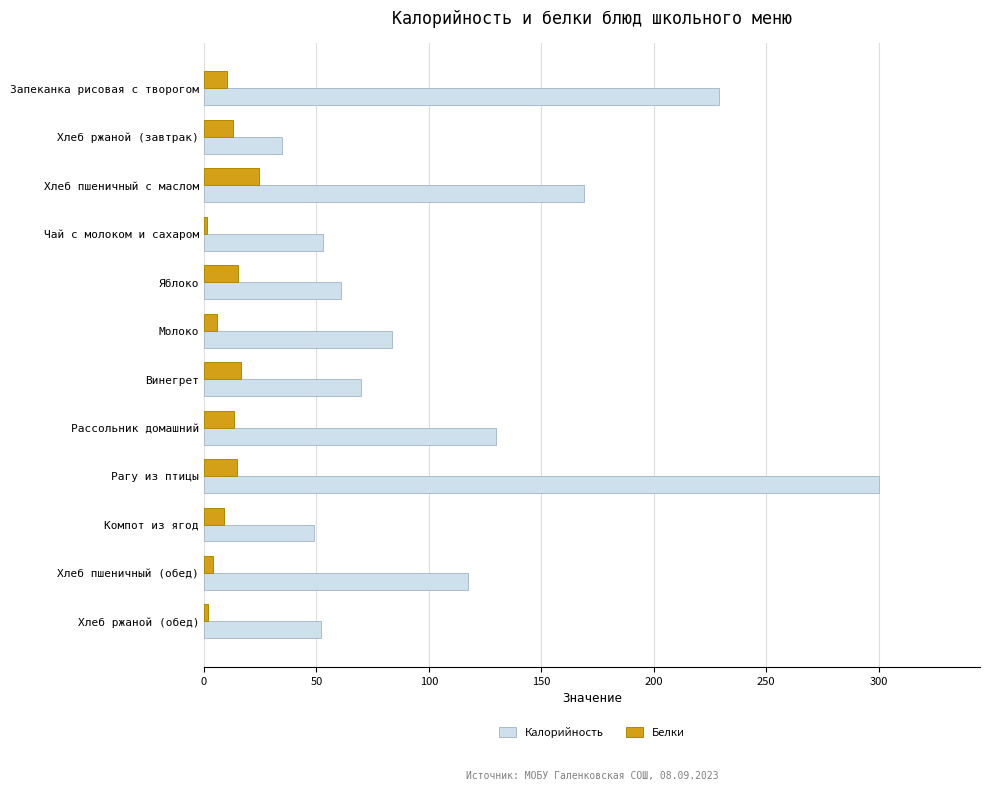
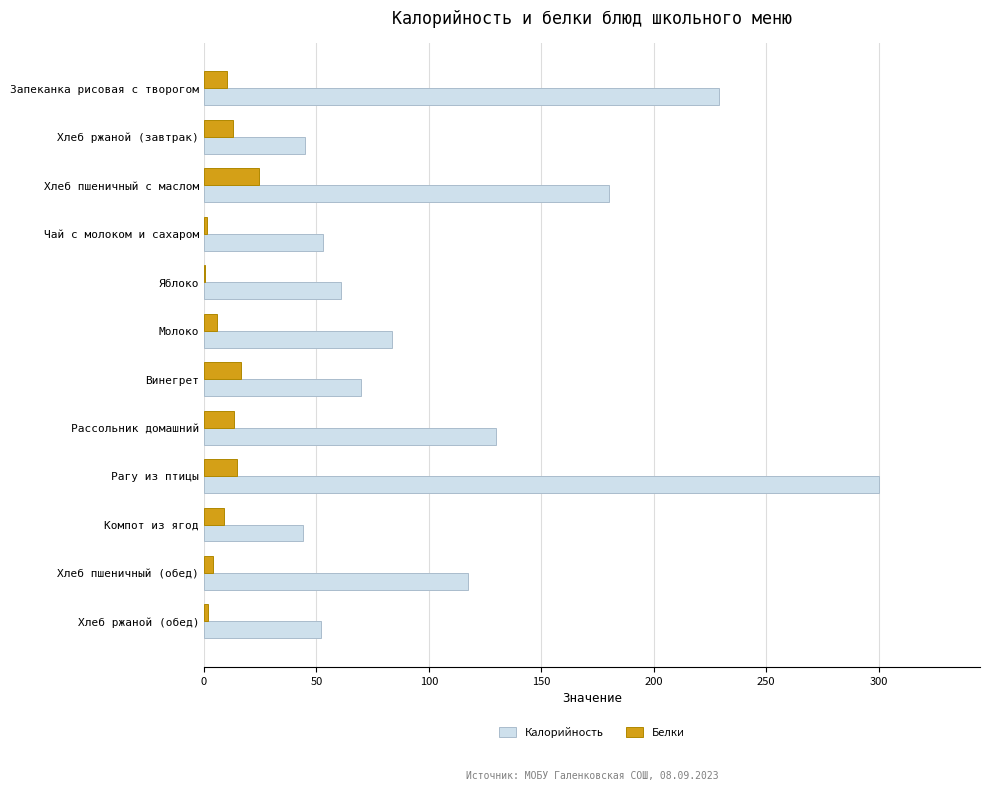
  {
    "Калорийность": {
      "Запеканка рисовая с творогом": 229,
-     "Хлеб ржаной (завтрак)": 35,
-     "Хлеб пшеничный с маслом": 169,
+     "Хлеб ржаной (завтрак)": 45,
+     "Хлеб пшеничный с маслом": 180,
      "Чай с молоком и сахаром": 53,
      "Яблоко": 61,
      "Молоко": 84,
      "Винегрет": 70,
      "Рассольник домашний": 130,
      "Рагу из птицы": 300,
-     "Компот из ягод": 49,
+     "Компот из ягод": 44,
      "Хлеб пшеничный (обед)": 118,
      "Хлеб ржаной (обед)": 52
    },
    "Белки": {
      "Запеканка рисовая с творогом": 10,
      "Хлеб ржаной (завтрак)": 13,
      "Хлеб пшеничный с маслом": 24,
      "Чай с молоком и сахаром": 2,
-     "Яблоко": 15,
+     "Яблоко": 1,
      "Молоко": 6,
      "Винегрет": 17,
      "Рассольник домашний": 13,
      "Рагу из птицы": 15,
      "Компот из ягод": 9,
      "Хлеб пшеничный (обед)": 4,
      "Хлеб ржаной (обед)": 2
    }
  }
